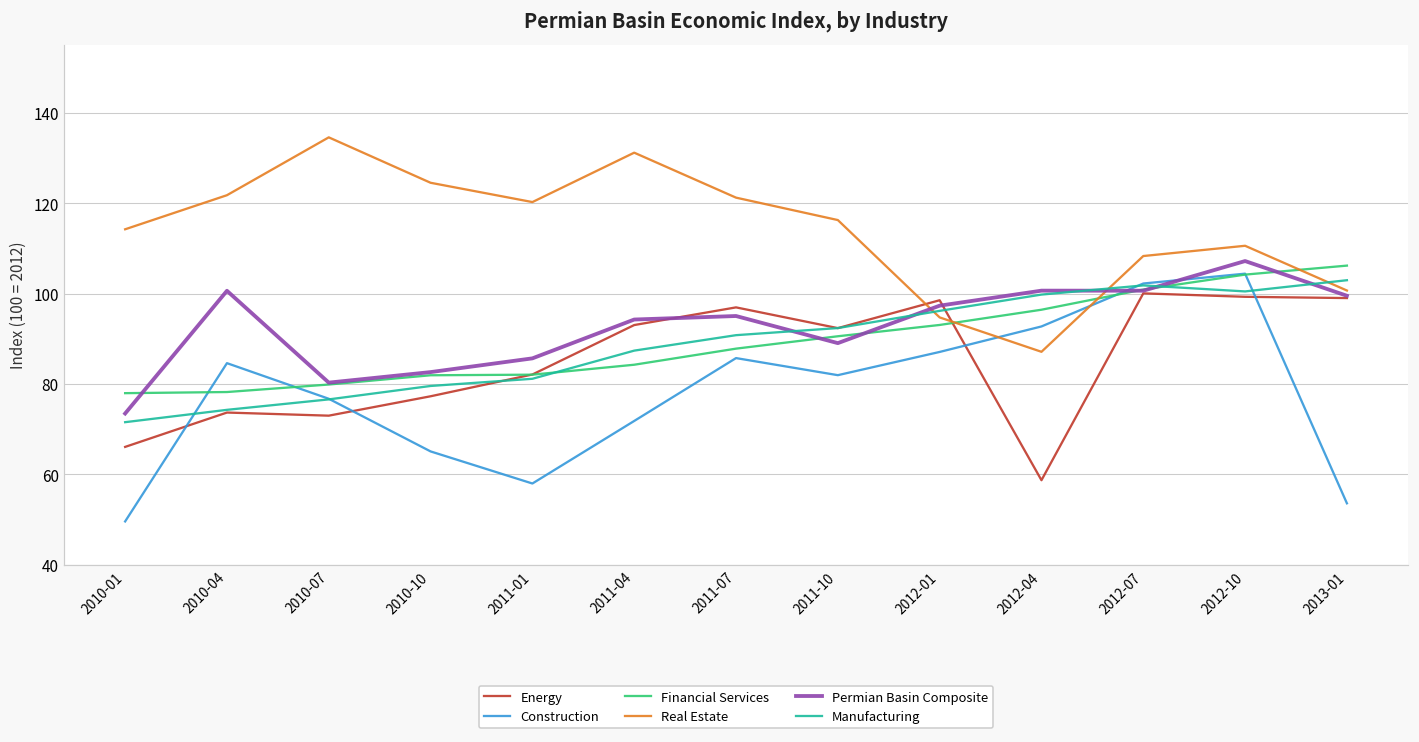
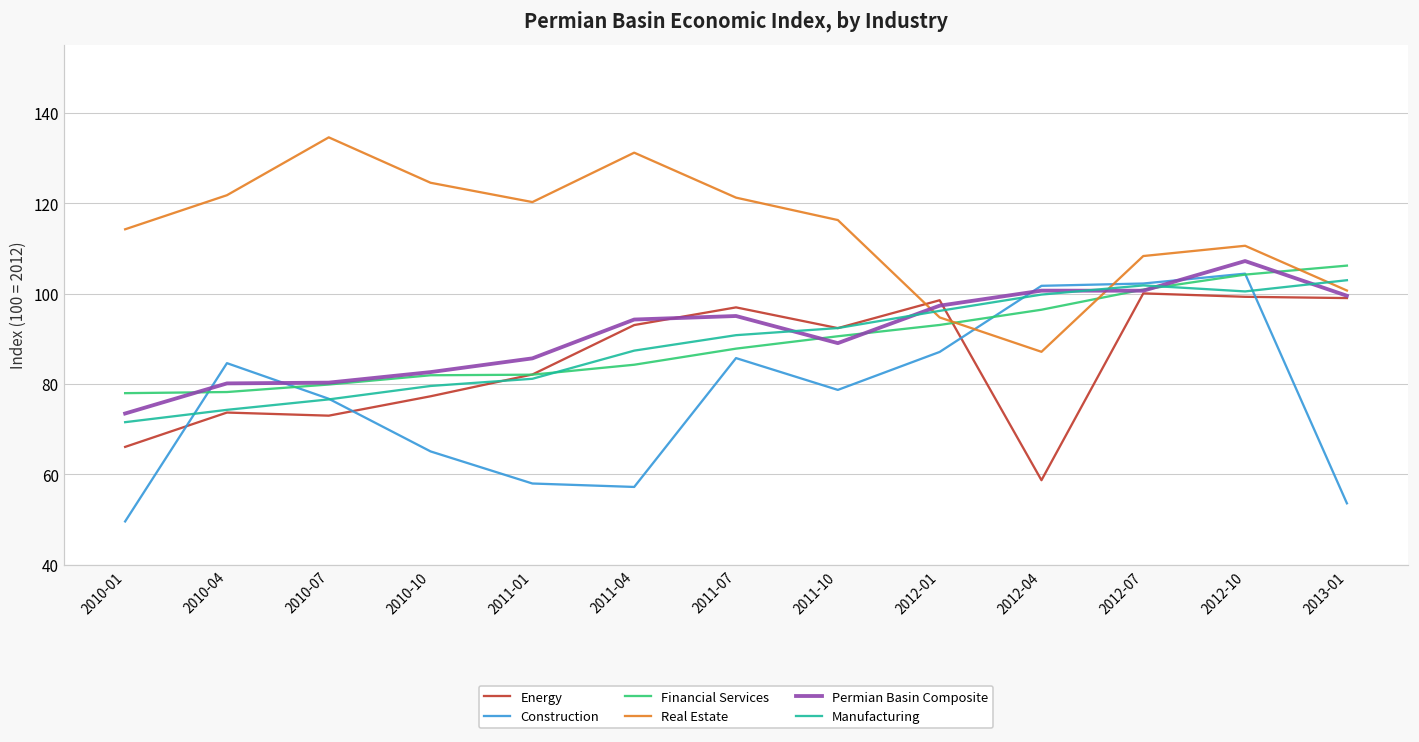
  {
    "Energy": {
      "2010-01": 66,
      "2010-07": 73,
      "2010-10": 77,
      "2011-04": 93,
      "2011-07": 97,
      "2012-01": 99,
      "2012-04": 59,
      "2012-10": 99
    },
    "Construction": {
      "2010-01": 50,
      "2010-04": 85,
      "2010-10": 65,
      "2011-01": 58,
-     "2011-04": 72,
+     "2011-04": 57,
      "2011-07": 86,
-     "2011-10": 82,
+     "2011-10": 79,
      "2012-01": 87,
-     "2012-04": 93,
+     "2012-04": 102,
      "2013-01": 54
    },
    "Real Estate": {
      "2010-01": 114,
      "2010-04": 122,
      "2010-07": 135,
      "2010-10": 125,
      "2011-01": 120,
      "2011-04": 131,
      "2011-07": 121,
      "2011-10": 116,
      "2012-01": 95,
      "2012-04": 87,
      "2012-07": 108,
      "2012-10": 111,
      "2013-01": 101
    },
    "Permian Basin Composite": {
      "2010-01": 73,
-     "2010-04": 101,
+     "2010-04": 80,
      "2010-10": 83,
      "2011-01": 86,
      "2011-04": 94,
      "2011-07": 95,
      "2011-10": 89,
      "2012-01": 97,
      "2012-04": 101,
      "2012-10": 107
    }
  }
